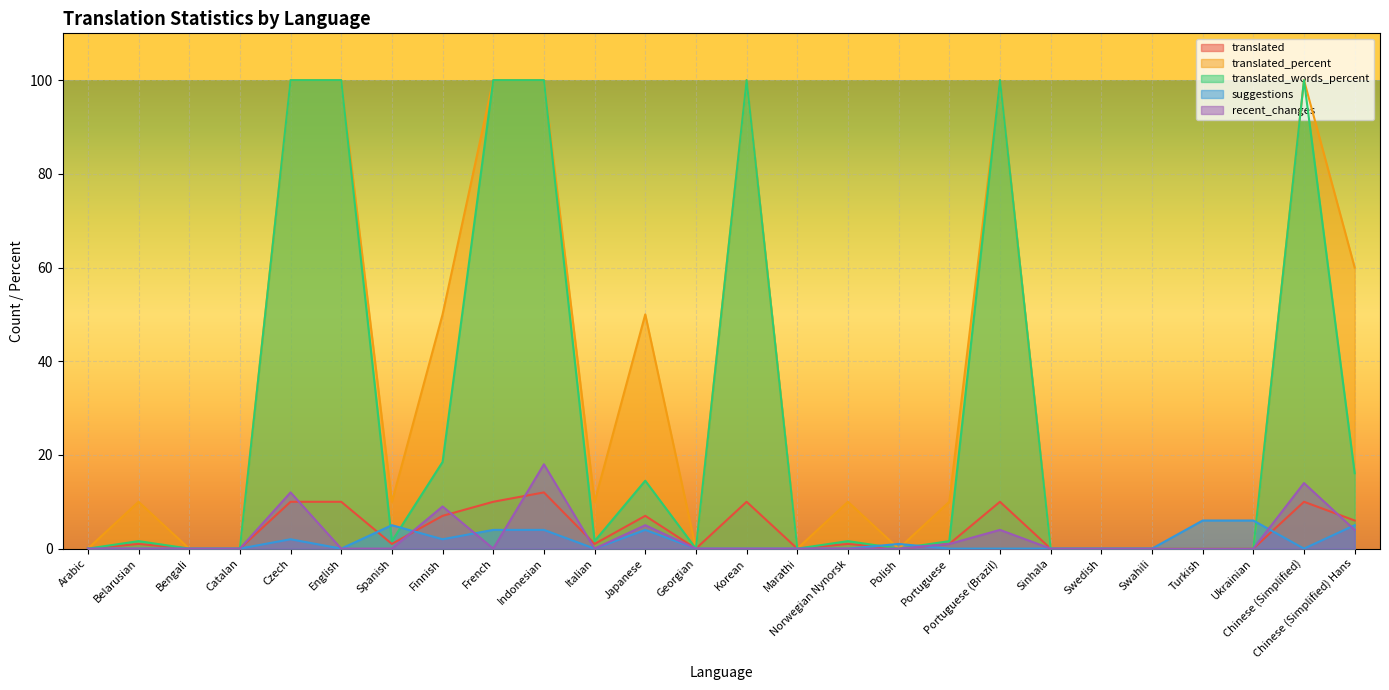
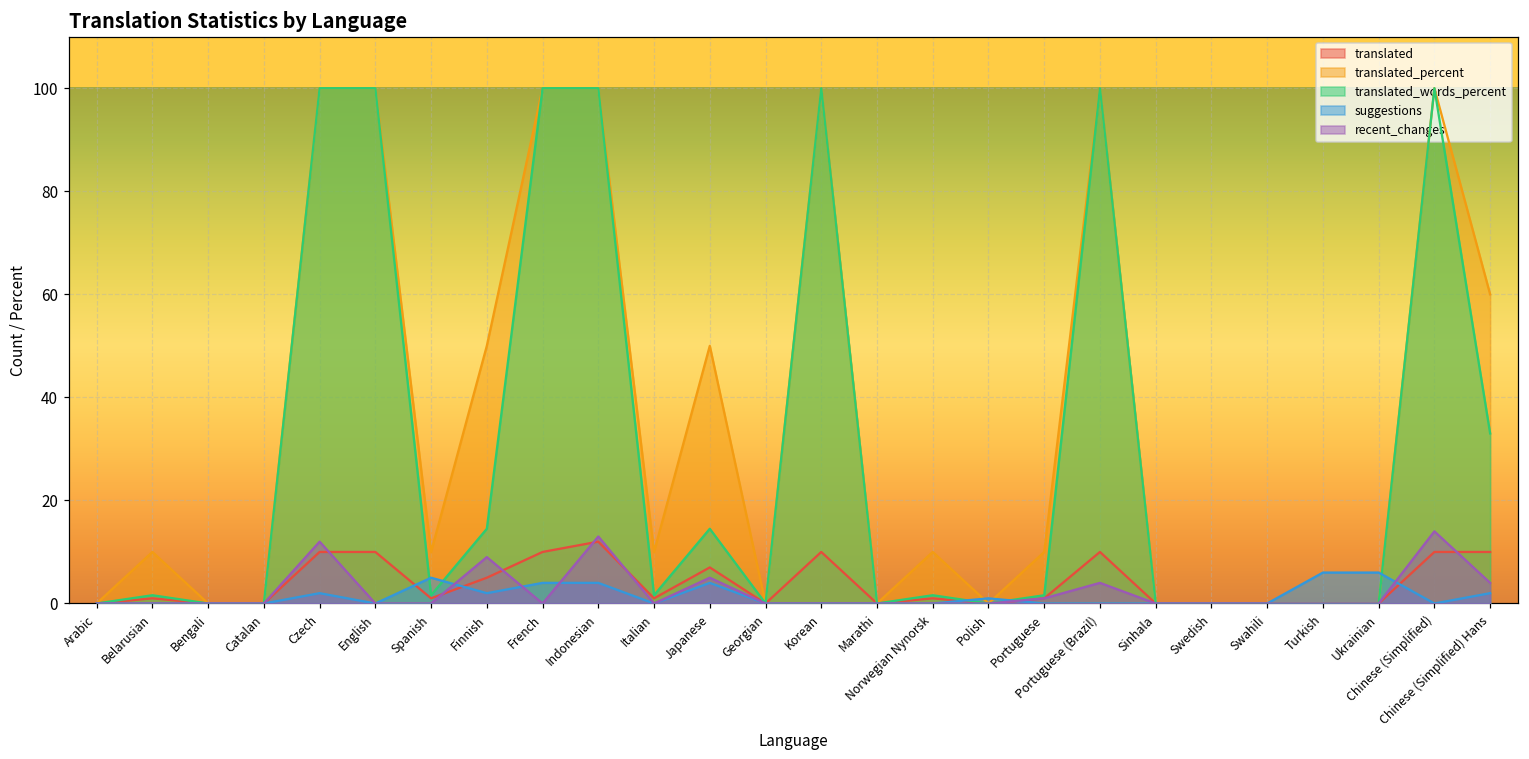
  {
    "translated": {
      "Belarusian": 1,
      "Czech": 10,
      "English": 10,
      "Spanish": 1,
-     "Finnish": 7,
+     "Finnish": 5,
      "French": 10,
      "Indonesian": 12,
      "Italian": 1,
      "Japanese": 7,
      "Korean": 10,
      "Norwegian Nynorsk": 1,
      "Portuguese (Brazil)": 10,
      "Chinese (Simplified)": 10,
-     "Chinese (Simplified) Hans": 6
+     "Chinese (Simplified) Hans": 10
    },
    "translated_percent": {
      "Belarusian": 10,
      "Spanish": 10,
      "Finnish": 50,
      "Italian": 10,
      "Japanese": 50,
      "Norwegian Nynorsk": 10,
      "Portuguese": 10,
      "Chinese (Simplified) Hans": 60
    },
    "translated_words_percent": {
      "Belarusian": 2,
      "Spanish": 2,
-     "Finnish": 19,
+     "Finnish": 15,
      "Italian": 2,
      "Japanese": 15,
      "Norwegian Nynorsk": 2,
      "Portuguese": 2,
-     "Chinese (Simplified) Hans": 16
+     "Chinese (Simplified) Hans": 33
    },
    "suggestions": {
      "Czech": 2,
      "Spanish": 5,
      "Finnish": 2,
      "French": 4,
      "Indonesian": 4,
      "Japanese": 4,
      "Polish": 1,
      "Portuguese": 0,
      "Portuguese (Brazil)": 0,
      "Turkish": 6,
      "Ukrainian": 6,
      "Chinese (Simplified)": 0,
-     "Chinese (Simplified) Hans": 5
+     "Chinese (Simplified) Hans": 2
    },
    "recent_changes": {
      "Czech": 12,
      "Spanish": 0,
      "Finnish": 9,
      "French": 0,
-     "Indonesian": 18,
+     "Indonesian": 13,
      "Japanese": 5,
      "Portuguese (Brazil)": 4,
      "Chinese (Simplified)": 14,
      "Chinese (Simplified) Hans": 4
    }
  }
